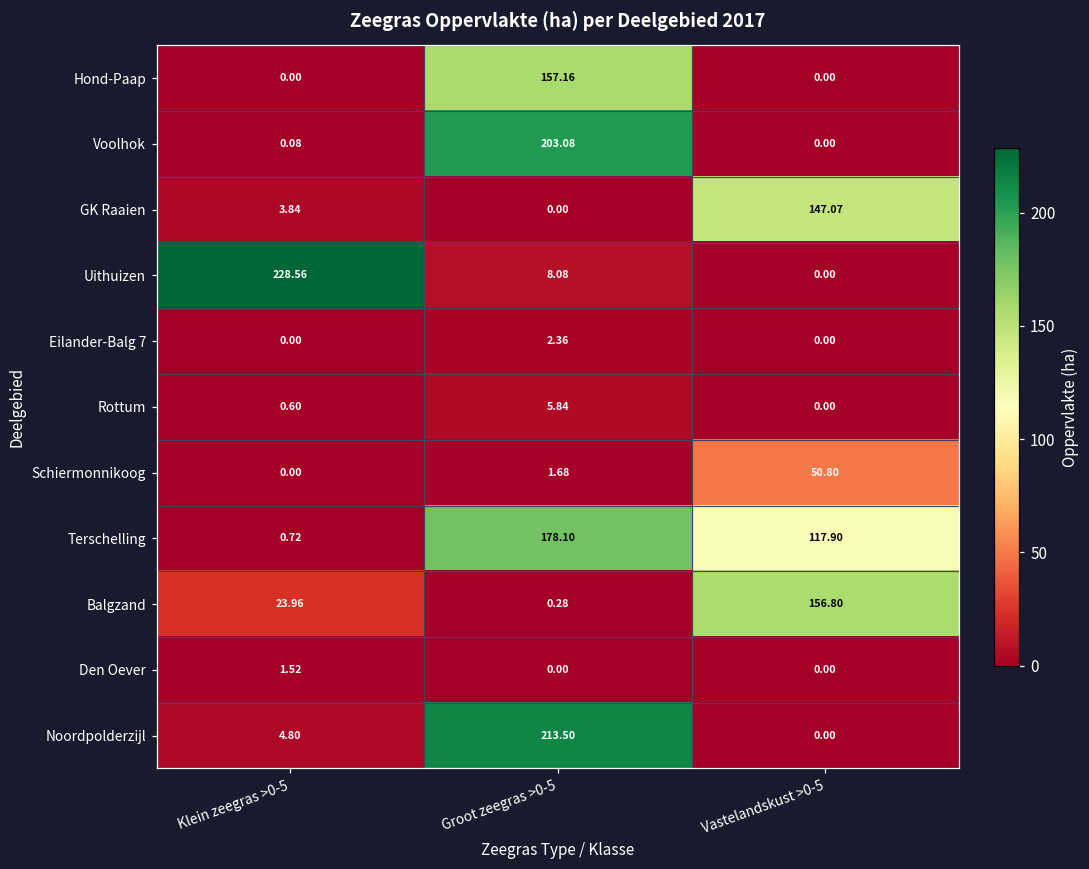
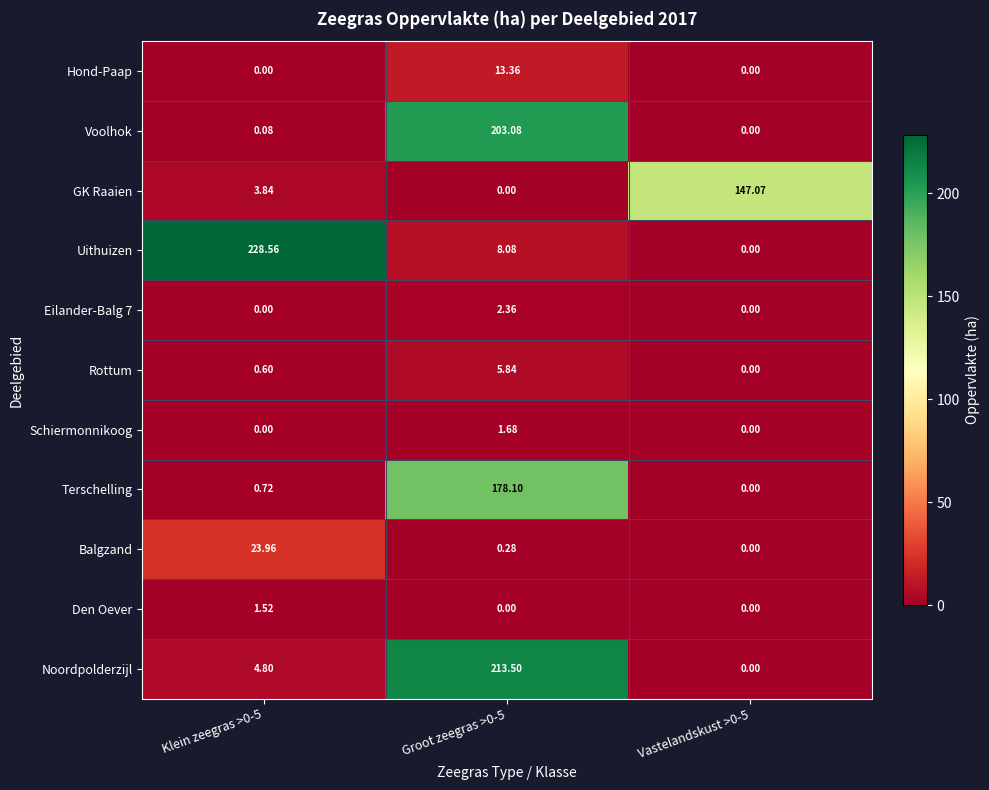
  {
    "Hond-Paap": {
      "Klein zeegras >0-5": 0.00,
-     "Groot zeegras >0-5": 157.16,
+     "Groot zeegras >0-5": 13.36,
      "Vastelandskust >0-5": 0.00
    },
    "Voolhok": {
      "Klein zeegras >0-5": 0.08,
      "Groot zeegras >0-5": 203.08,
      "Vastelandskust >0-5": 0.00
    },
    "GK Raaien": {
      "Klein zeegras >0-5": 3.84,
      "Groot zeegras >0-5": 0.00,
      "Vastelandskust >0-5": 147.07
    },
    "Uithuizen": {
      "Klein zeegras >0-5": 228.56,
      "Groot zeegras >0-5": 8.08,
      "Vastelandskust >0-5": 0.00
    },
    "Eilander-Balg 7": {
      "Klein zeegras >0-5": 0.00,
      "Groot zeegras >0-5": 2.36,
      "Vastelandskust >0-5": 0.00
    },
    "Rottum": {
      "Klein zeegras >0-5": 0.60,
      "Groot zeegras >0-5": 5.84,
      "Vastelandskust >0-5": 0.00
    },
    "Schiermonnikoog": {
      "Klein zeegras >0-5": 0.00,
      "Groot zeegras >0-5": 1.68,
-     "Vastelandskust >0-5": 50.80
+     "Vastelandskust >0-5": 0.00
    },
    "Terschelling": {
      "Klein zeegras >0-5": 0.72,
      "Groot zeegras >0-5": 178.10,
-     "Vastelandskust >0-5": 117.90
+     "Vastelandskust >0-5": 0.00
    },
    "Balgzand": {
      "Klein zeegras >0-5": 23.96,
      "Groot zeegras >0-5": 0.28,
-     "Vastelandskust >0-5": 156.80
+     "Vastelandskust >0-5": 0.00
    },
    "Den Oever": {
      "Klein zeegras >0-5": 1.52,
      "Groot zeegras >0-5": 0.00,
      "Vastelandskust >0-5": 0.00
    },
    "Noordpolderzijl": {
      "Klein zeegras >0-5": 4.80,
      "Groot zeegras >0-5": 213.50,
      "Vastelandskust >0-5": 0.00
    }
  }
